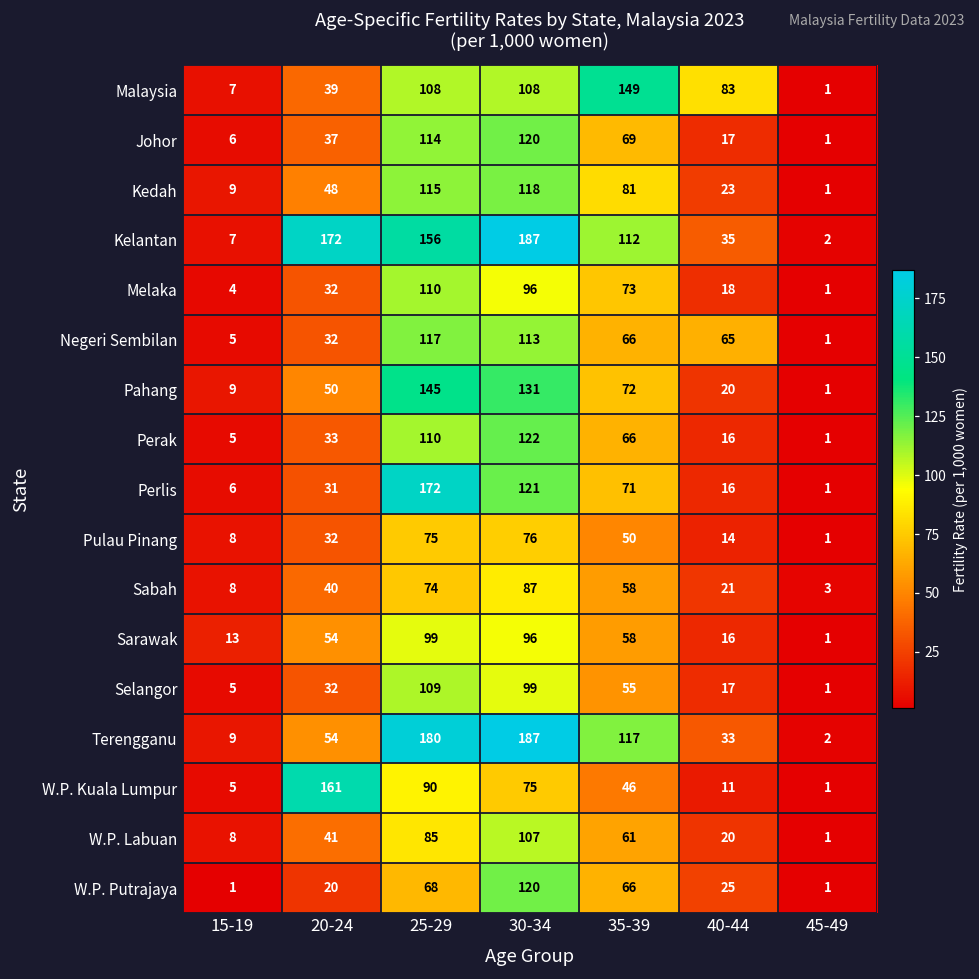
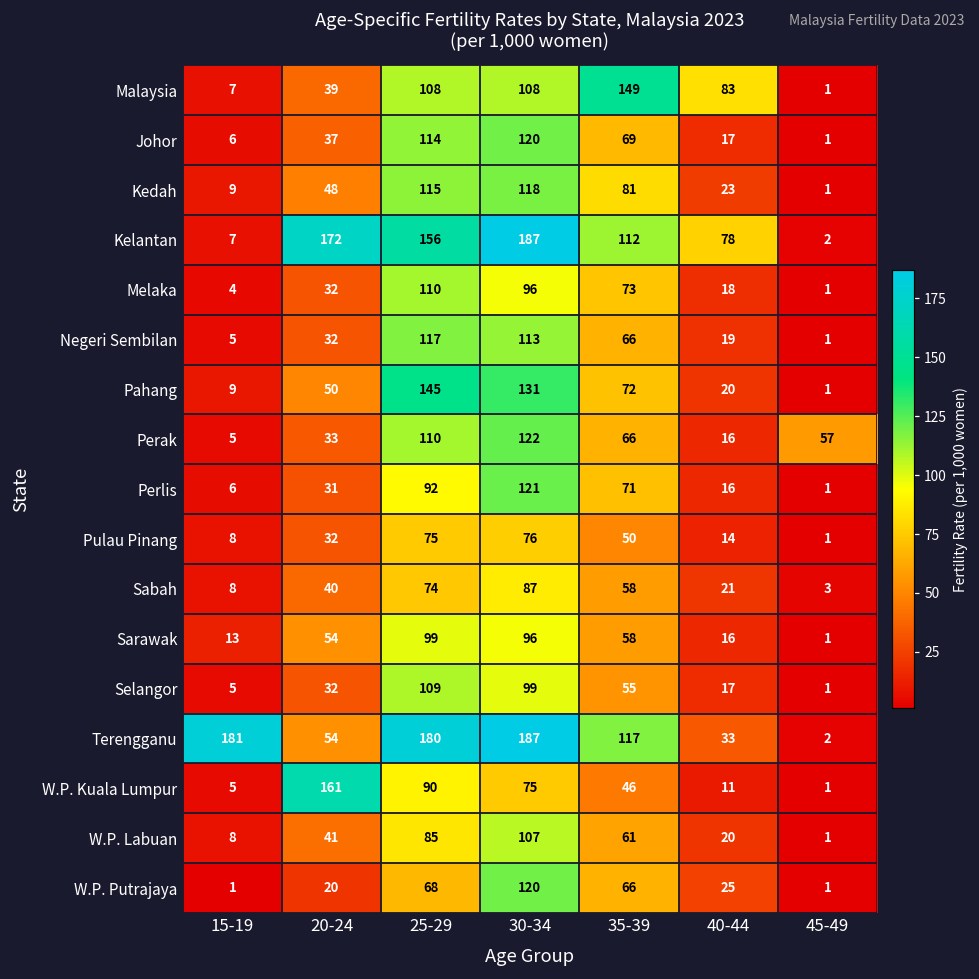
  {
    "Malaysia": {
      "15-19": 7,
      "20-24": 39,
      "25-29": 108,
      "30-34": 108,
      "35-39": 149,
      "40-44": 83,
      "45-49": 1
    },
    "Johor": {
      "15-19": 6,
      "20-24": 37,
      "25-29": 114,
      "30-34": 120,
      "35-39": 69,
      "40-44": 17,
      "45-49": 1
    },
    "Kedah": {
      "15-19": 9,
      "20-24": 48,
      "25-29": 115,
      "30-34": 118,
      "35-39": 81,
      "40-44": 23,
      "45-49": 1
    },
    "Kelantan": {
      "15-19": 7,
      "20-24": 172,
      "25-29": 156,
      "30-34": 187,
      "35-39": 112,
-     "40-44": 35,
+     "40-44": 78,
      "45-49": 2
    },
    "Melaka": {
      "15-19": 4,
      "20-24": 32,
      "25-29": 110,
      "30-34": 96,
      "35-39": 73,
      "40-44": 18,
      "45-49": 1
    },
    "Negeri Sembilan": {
      "15-19": 5,
      "20-24": 32,
      "25-29": 117,
      "30-34": 113,
      "35-39": 66,
-     "40-44": 65,
+     "40-44": 19,
      "45-49": 1
    },
    "Pahang": {
      "15-19": 9,
      "20-24": 50,
      "25-29": 145,
      "30-34": 131,
      "35-39": 72,
      "40-44": 20,
      "45-49": 1
    },
    "Perak": {
      "15-19": 5,
      "20-24": 33,
      "25-29": 110,
      "30-34": 122,
      "35-39": 66,
      "40-44": 16,
-     "45-49": 1
+     "45-49": 57
    },
    "Perlis": {
      "15-19": 6,
      "20-24": 31,
-     "25-29": 172,
+     "25-29": 92,
      "30-34": 121,
      "35-39": 71,
      "40-44": 16,
      "45-49": 1
    },
    "Pulau Pinang": {
      "15-19": 8,
      "20-24": 32,
      "25-29": 75,
      "30-34": 76,
      "35-39": 50,
      "40-44": 14,
      "45-49": 1
    },
    "Sabah": {
      "15-19": 8,
      "20-24": 40,
      "25-29": 74,
      "30-34": 87,
      "35-39": 58,
      "40-44": 21,
      "45-49": 3
    },
    "Sarawak": {
      "15-19": 13,
      "20-24": 54,
      "25-29": 99,
      "30-34": 96,
      "35-39": 58,
      "40-44": 16,
      "45-49": 1
    },
    "Selangor": {
      "15-19": 5,
      "20-24": 32,
      "25-29": 109,
      "30-34": 99,
      "35-39": 55,
      "40-44": 17,
      "45-49": 1
    },
    "Terengganu": {
-     "15-19": 9,
+     "15-19": 181,
      "20-24": 54,
      "25-29": 180,
      "30-34": 187,
      "35-39": 117,
      "40-44": 33,
      "45-49": 2
    },
    "W.P. Kuala Lumpur": {
      "15-19": 5,
      "20-24": 161,
      "25-29": 90,
      "30-34": 75,
      "35-39": 46,
      "40-44": 11,
      "45-49": 1
    },
    "W.P. Labuan": {
      "15-19": 8,
      "20-24": 41,
      "25-29": 85,
      "30-34": 107,
      "35-39": 61,
      "40-44": 20,
      "45-49": 1
    },
    "W.P. Putrajaya": {
      "15-19": 1,
      "20-24": 20,
      "25-29": 68,
      "30-34": 120,
      "35-39": 66,
      "40-44": 25,
      "45-49": 1
    }
  }
